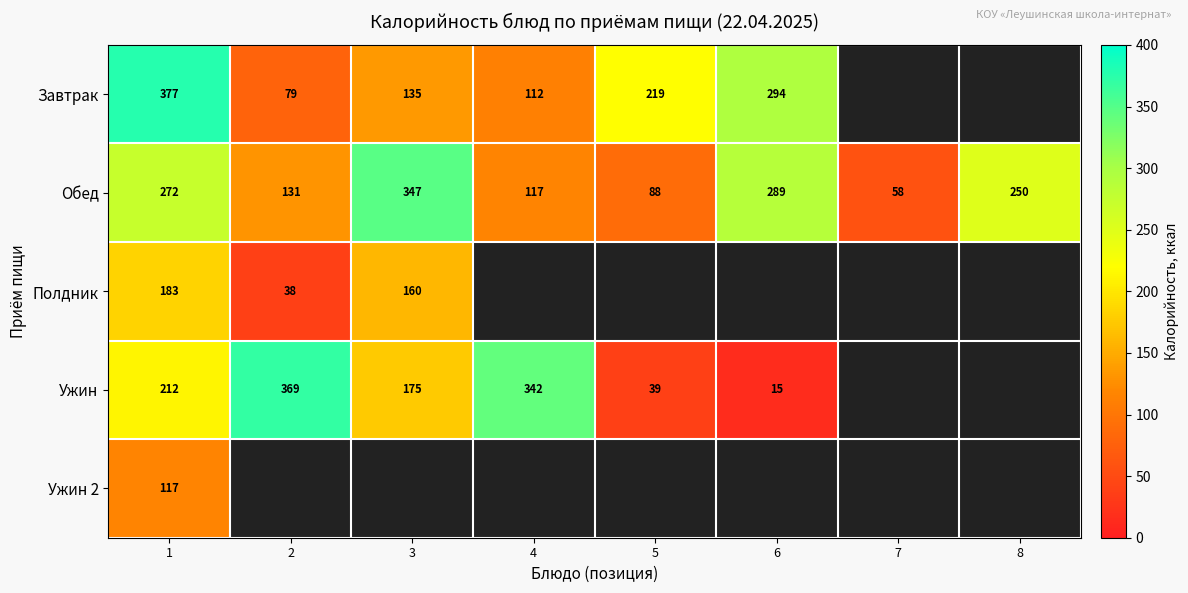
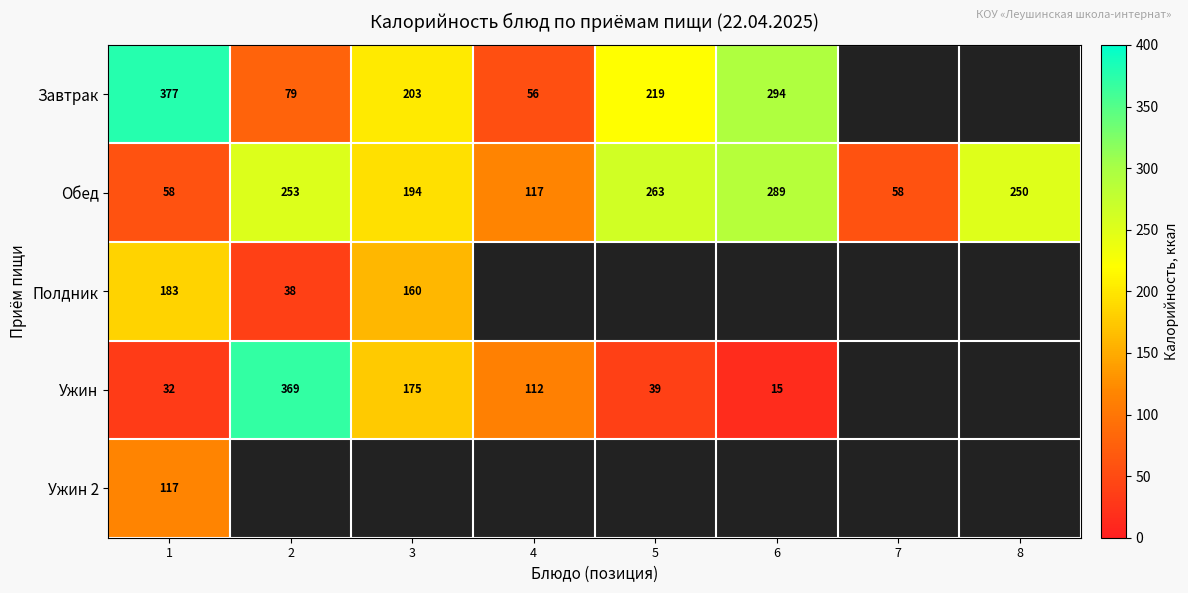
  {
    "Завтрак": {
      "1": 377,
      "2": 79,
-     "3": 135,
-     "4": 112,
+     "3": 203,
+     "4": 56,
      "5": 219,
      "6": 294
    },
    "Обед": {
-     "1": 272,
-     "2": 131,
-     "3": 347,
+     "1": 58,
+     "2": 253,
+     "3": 194,
      "4": 117,
-     "5": 88,
+     "5": 263,
      "6": 289,
      "7": 58,
      "8": 250
    },
    "Полдник": {
      "1": 183,
      "2": 38,
      "3": 160
    },
    "Ужин": {
-     "1": 212,
+     "1": 32,
      "2": 369,
      "3": 175,
-     "4": 342,
+     "4": 112,
      "5": 39,
      "6": 15
    },
    "Ужин 2": {
      "1": 117
    }
  }
